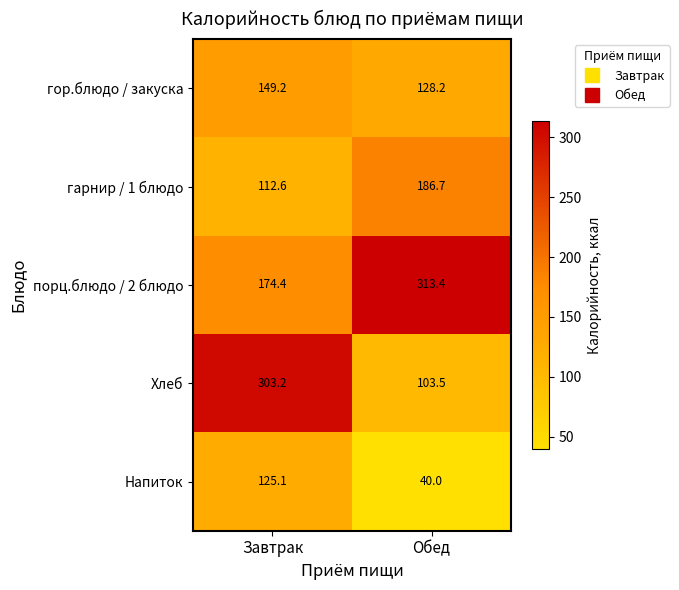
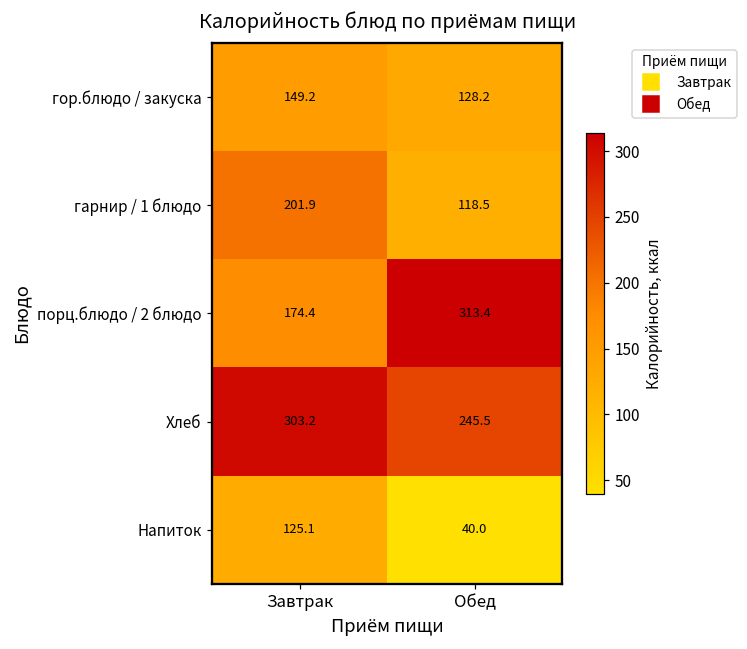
  {
    "гор.блюдо / закуска": {
      "Завтрак": 149.2,
      "Обед": 128.2
    },
    "гарнир / 1 блюдо": {
-     "Завтрак": 112.6,
-     "Обед": 186.7
+     "Завтрак": 201.9,
+     "Обед": 118.5
    },
    "порц.блюдо / 2 блюдо": {
      "Завтрак": 174.4,
      "Обед": 313.4
    },
    "Хлеб": {
      "Завтрак": 303.2,
-     "Обед": 103.5
+     "Обед": 245.5
    },
    "Напиток": {
      "Завтрак": 125.1,
      "Обед": 40.0
    }
  }
